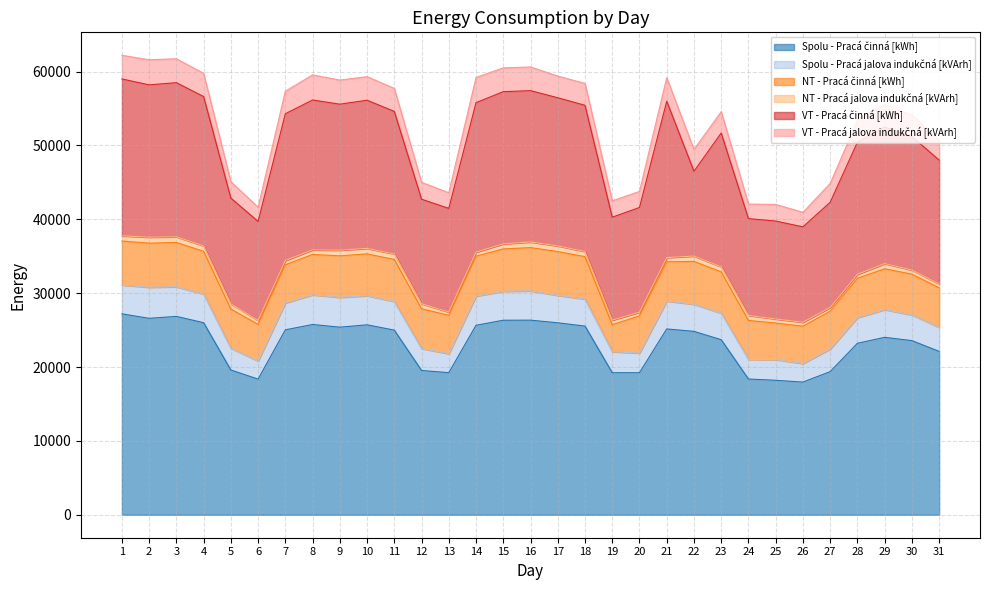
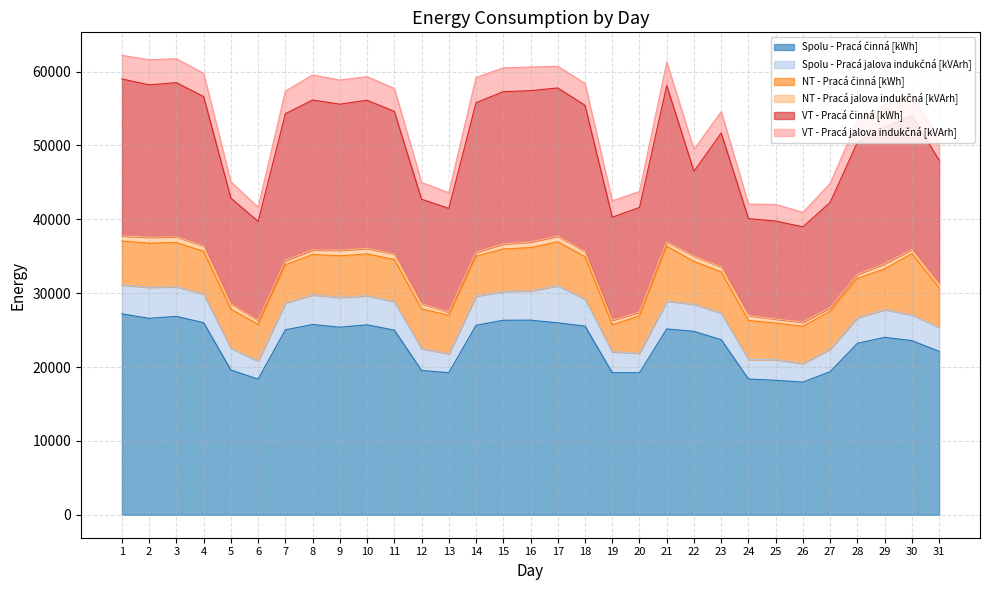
  {
    "Spolu - Pracá činná [kWh]": {
      "1": 27000,
      "2": 27000,
      "3": 27000,
      "4": 26000,
      "5": 20000,
      "6": 18000,
      "7": 25000,
      "8": 26000,
      "9": 25000,
      "10": 26000,
      "11": 25000,
      "12": 20000,
      "13": 19000,
      "14": 26000,
      "15": 26000,
      "16": 26000,
      "17": 26000,
      "18": 26000,
      "19": 19000,
      "20": 19000,
      "21": 25000,
      "22": 25000,
      "23": 24000,
      "24": 18000,
      "25": 18000,
      "26": 18000,
      "27": 19000,
      "28": 23000,
      "29": 24000,
      "30": 24000,
      "31": 22000
    },
    "Spolu - Pracá jalova indukčná [kVArh]": {
      "1": 4000,
      "2": 4000,
      "3": 4000,
      "4": 4000,
      "5": 3000,
      "6": 2000,
      "7": 4000,
      "8": 4000,
      "9": 4000,
      "10": 4000,
      "11": 4000,
      "12": 3000,
      "13": 3000,
      "14": 4000,
      "15": 4000,
      "16": 4000,
-     "17": 4000,
+     "17": 5000,
      "18": 4000,
      "19": 3000,
      "20": 3000,
      "21": 4000,
      "22": 4000,
      "23": 4000,
      "24": 3000,
      "25": 3000,
      "26": 3000,
      "27": 3000,
      "28": 3000,
      "29": 4000,
      "30": 3000,
      "31": 3000
    },
    "NT - Pracá činná [kWh]": {
      "1": 6000,
      "2": 6000,
      "3": 6000,
      "4": 6000,
      "5": 5000,
      "6": 5000,
      "7": 5000,
      "8": 5000,
      "9": 6000,
      "10": 6000,
      "11": 6000,
      "12": 5000,
      "13": 5000,
      "14": 5000,
      "15": 6000,
      "16": 6000,
      "17": 6000,
      "18": 6000,
      "19": 4000,
      "20": 5000,
-     "21": 5000,
+     "21": 7000,
      "22": 6000,
      "23": 6000,
      "24": 5000,
      "25": 5000,
      "26": 5000,
      "27": 5000,
      "28": 5000,
      "29": 6000,
-     "30": 6000,
+     "30": 8000,
      "31": 5000
    },
    "VT - Pracá činná [kWh]": {
      "1": 21000,
      "2": 21000,
      "3": 21000,
      "4": 20000,
      "5": 14000,
      "6": 13000,
      "7": 20000,
      "8": 20000,
      "9": 20000,
      "10": 20000,
      "11": 19000,
      "12": 14000,
      "13": 14000,
      "14": 20000,
      "15": 21000,
      "16": 20000,
      "17": 20000,
      "18": 20000,
      "19": 14000,
      "20": 14000,
      "21": 21000,
      "22": 11000,
      "23": 18000,
      "24": 13000,
      "25": 13000,
      "26": 13000,
      "27": 14000,
      "31": 17000
    }
  }
